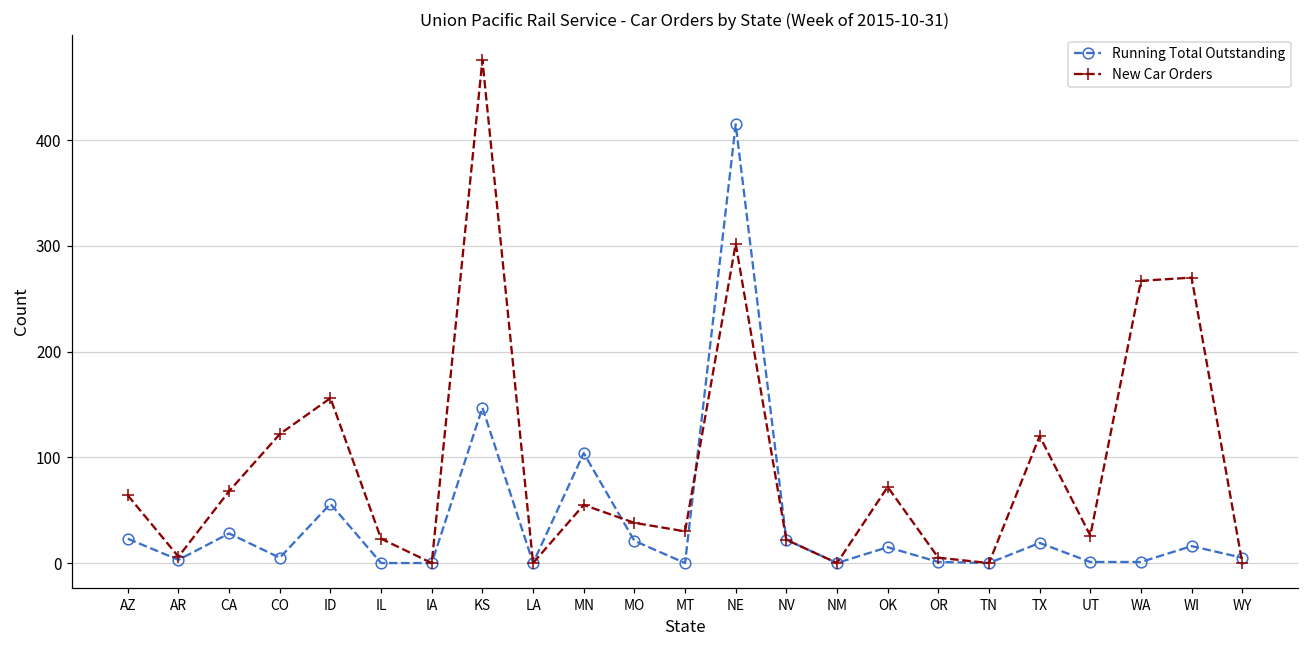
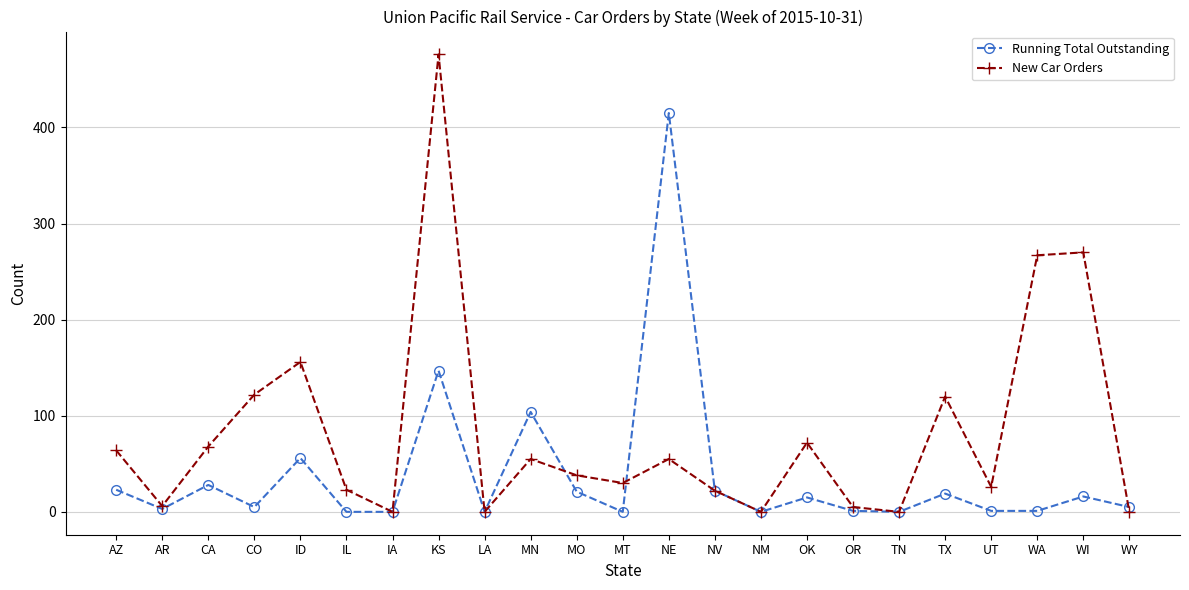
  {
    "Running Total Outstanding": {
      "AZ": 20,
      "AR": 0,
      "CA": 30,
      "CO": 10,
      "ID": 60,
      "IL": 0,
      "KS": 150,
      "MN": 100,
      "MO": 20,
      "MT": 0,
      "NE": 420,
      "OK": 20,
      "OR": 0,
      "TX": 20,
      "UT": 0,
      "WA": 0,
      "WI": 20,
      "WY": 10
    },
    "New Car Orders": {
      "AZ": 60,
      "AR": 10,
      "CA": 70,
      "CO": 120,
      "ID": 160,
      "IL": 20,
      "KS": 480,
      "MN": 60,
      "MO": 40,
      "MT": 30,
-     "NE": 300,
+     "NE": 60,
      "OK": 70,
      "OR": 10,
      "TX": 120,
      "UT": 30,
      "WA": 270,
      "WI": 270,
      "WY": 0
    }
  }
